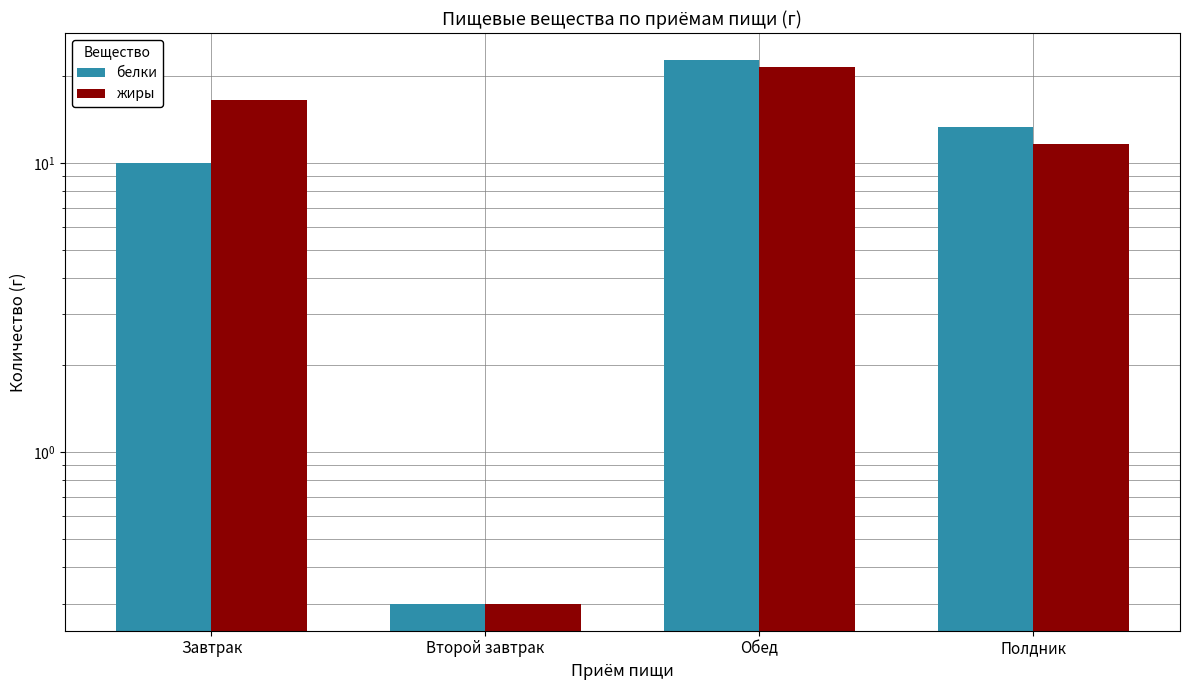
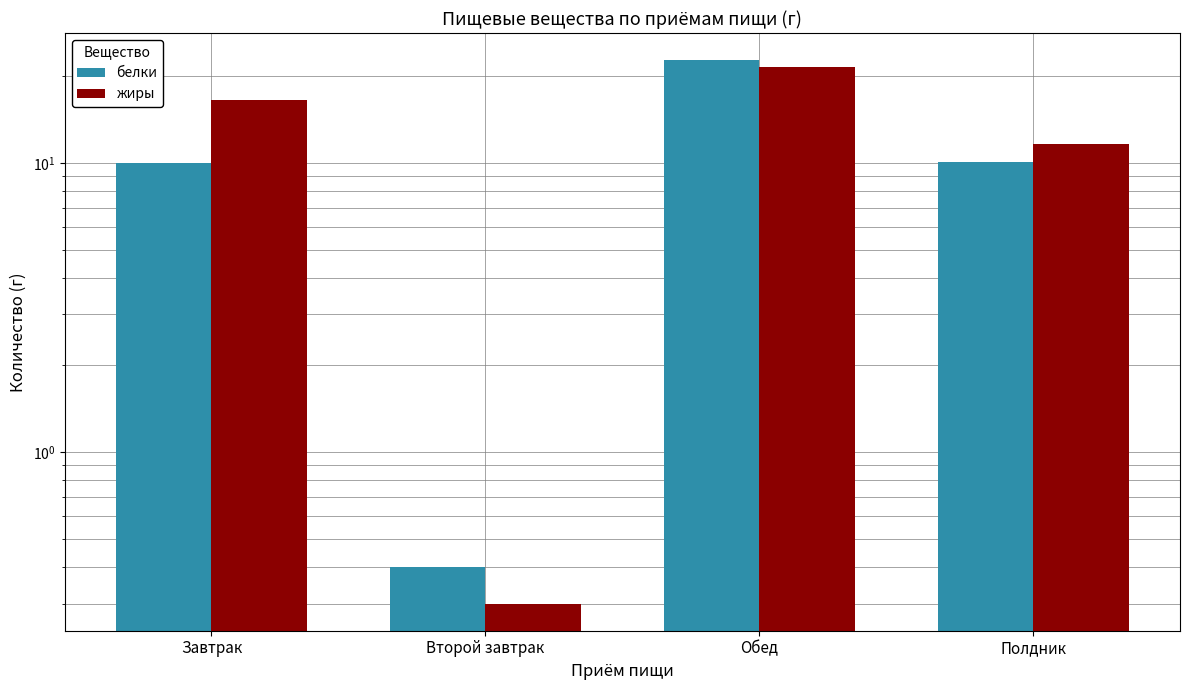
  {
    "белки": {
      "Завтрак": 10.0,
-     "Второй завтрак": 0.3,
+     "Второй завтрак": 0.4,
      "Обед": 23,
-     "Полдник": 13
+     "Полдник": 10.1
    },
    "жиры": {
      "Завтрак": 16,
      "Второй завтрак": 0.3,
      "Обед": 22,
      "Полдник": 11.6
    }
  }
